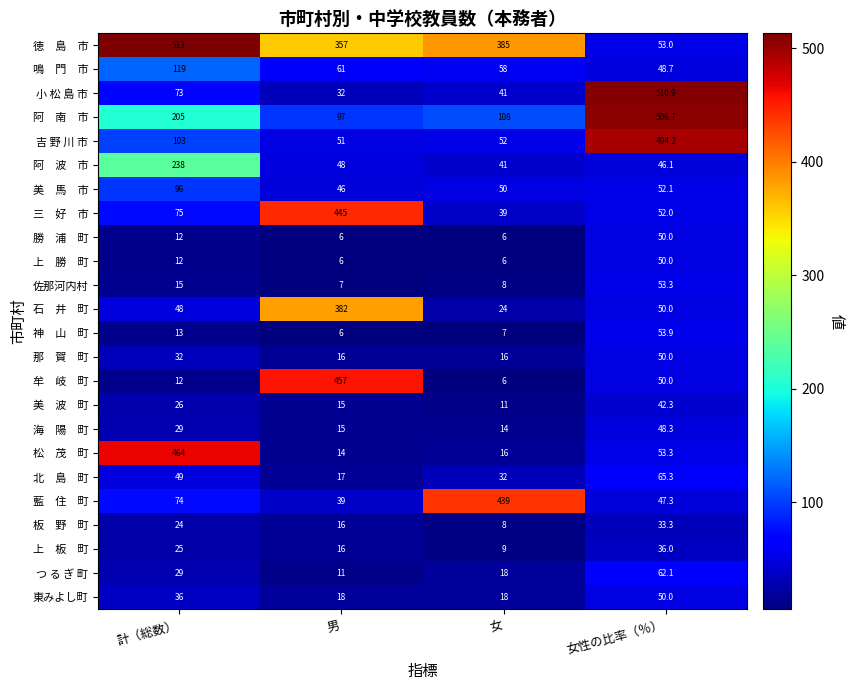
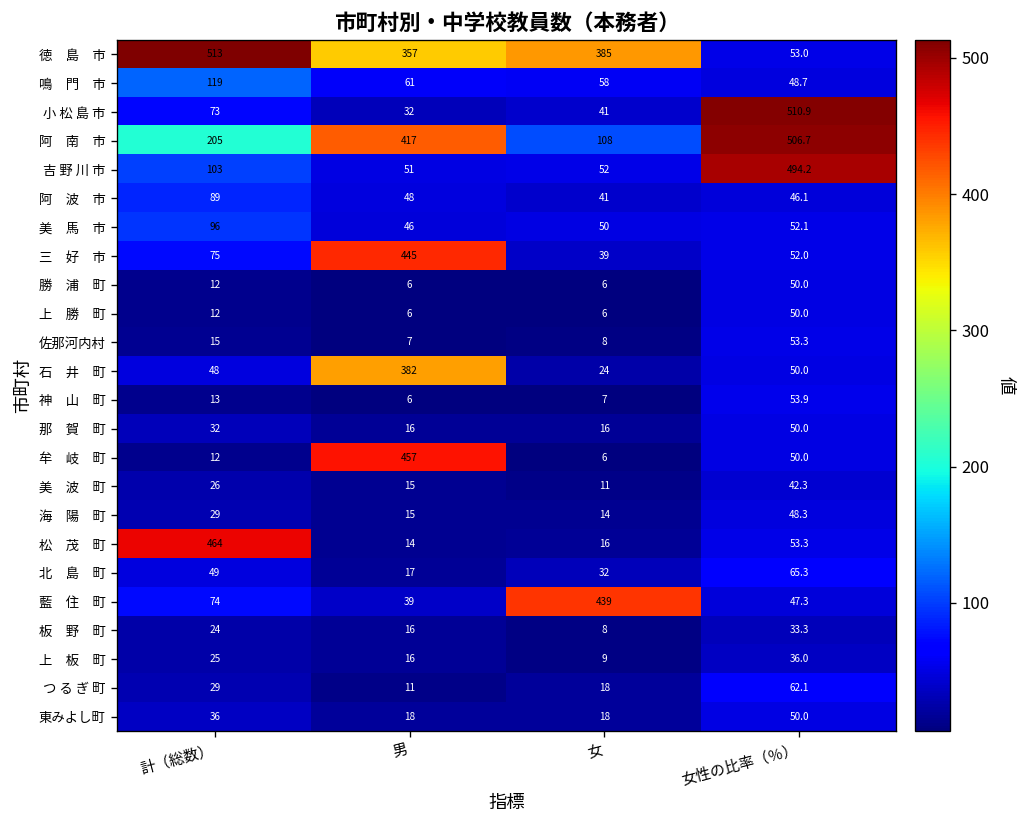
  {
    "徳 島 市": {
      "計（総数）": 513,
      "男": 357,
      "女": 385,
      "女性の比率（％）": 53.0
    },
    "鳴 門 市": {
      "計（総数）": 119,
      "男": 61,
      "女": 58,
      "女性の比率（％）": 48.7
    },
    "小 松 島 市": {
      "計（総数）": 73,
      "男": 32,
      "女": 41,
      "女性の比率（％）": 510.9
    },
    "阿 南 市": {
      "計（総数）": 205,
-     "男": 97,
+     "男": 417,
      "女": 108,
      "女性の比率（％）": 506.7
    },
    "吉 野 川 市": {
      "計（総数）": 103,
      "男": 51,
      "女": 52,
      "女性の比率（％）": 494.2
    },
    "阿 波 市": {
-     "計（総数）": 238,
+     "計（総数）": 89,
      "男": 48,
      "女": 41,
      "女性の比率（％）": 46.1
    },
    "美 馬 市": {
      "計（総数）": 96,
      "男": 46,
      "女": 50,
      "女性の比率（％）": 52.1
    },
    "三 好 市": {
      "計（総数）": 75,
      "男": 445,
      "女": 39,
      "女性の比率（％）": 52.0
    },
    "勝 浦 町": {
      "計（総数）": 12,
      "男": 6,
      "女": 6,
      "女性の比率（％）": 50.0
    },
    "上 勝 町": {
      "計（総数）": 12,
      "男": 6,
      "女": 6,
      "女性の比率（％）": 50.0
    },
    "佐那河内村": {
      "計（総数）": 15,
      "男": 7,
      "女": 8,
      "女性の比率（％）": 53.3
    },
    "石 井 町": {
      "計（総数）": 48,
      "男": 382,
      "女": 24,
      "女性の比率（％）": 50.0
    },
    "神 山 町": {
      "計（総数）": 13,
      "男": 6,
      "女": 7,
      "女性の比率（％）": 53.9
    },
    "那 賀 町": {
      "計（総数）": 32,
      "男": 16,
      "女": 16,
      "女性の比率（％）": 50.0
    },
    "牟 岐 町": {
      "計（総数）": 12,
      "男": 457,
      "女": 6,
      "女性の比率（％）": 50.0
    },
    "美 波 町": {
      "計（総数）": 26,
      "男": 15,
      "女": 11,
      "女性の比率（％）": 42.3
    },
    "海 陽 町": {
      "計（総数）": 29,
      "男": 15,
      "女": 14,
      "女性の比率（％）": 48.3
    },
    "松 茂 町": {
      "計（総数）": 464,
      "男": 14,
      "女": 16,
      "女性の比率（％）": 53.3
    },
    "北 島 町": {
      "計（総数）": 49,
      "男": 17,
      "女": 32,
      "女性の比率（％）": 65.3
    },
    "藍 住 町": {
      "計（総数）": 74,
      "男": 39,
      "女": 439,
      "女性の比率（％）": 47.3
    },
    "板 野 町": {
      "計（総数）": 24,
      "男": 16,
      "女": 8,
      "女性の比率（％）": 33.3
    },
    "上 板 町": {
      "計（総数）": 25,
      "男": 16,
      "女": 9,
      "女性の比率（％）": 36.0
    },
    "つ る ぎ 町": {
      "計（総数）": 29,
      "男": 11,
      "女": 18,
      "女性の比率（％）": 62.1
    },
    "東みよし町": {
      "計（総数）": 36,
      "男": 18,
      "女": 18,
      "女性の比率（％）": 50.0
    }
  }
